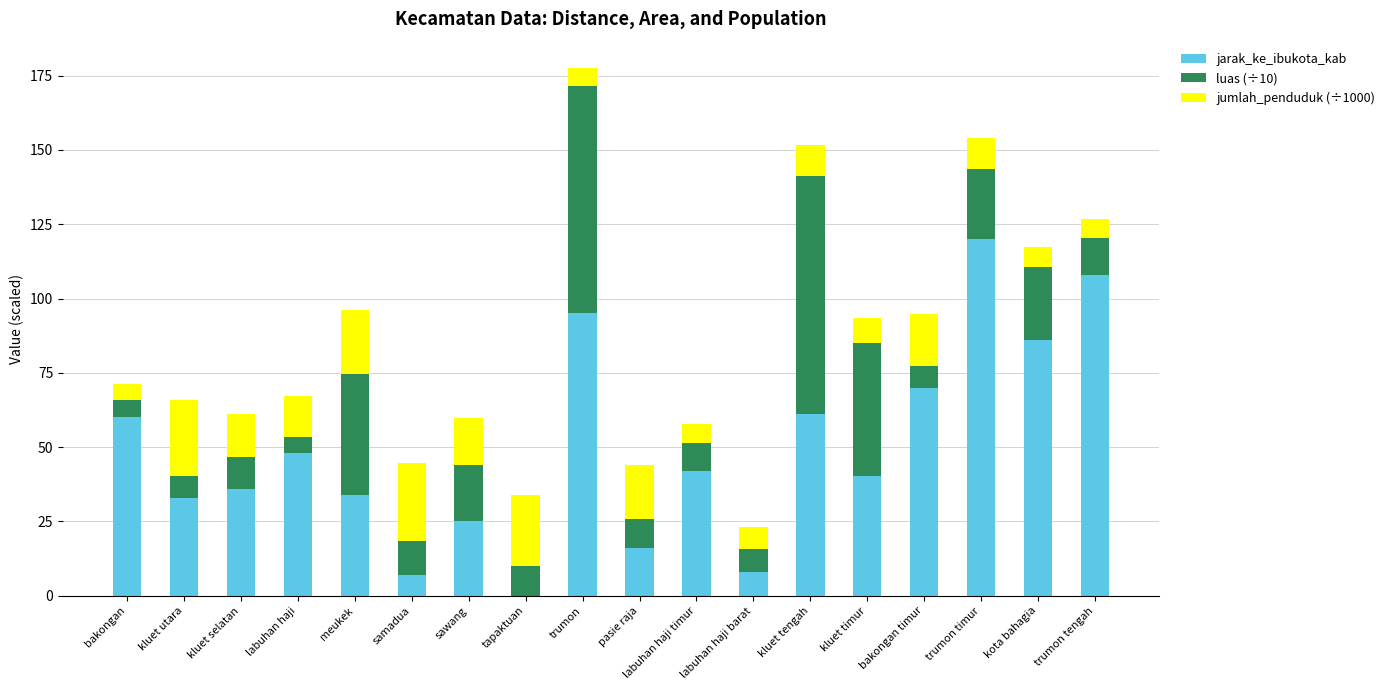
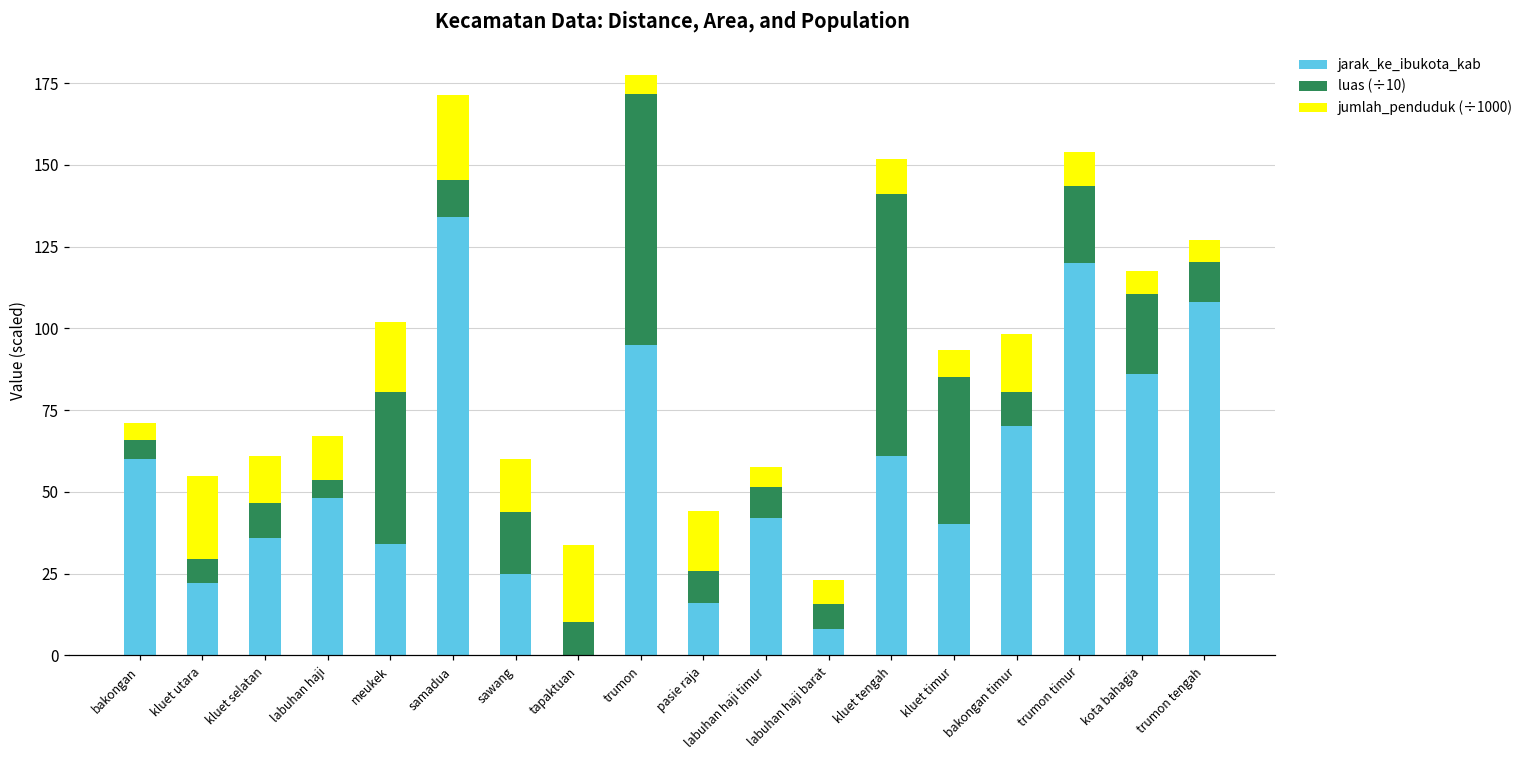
  {
    "jarak_ke_ibukota_kab": {
      "bakongan": 60,
-     "kluet utara": 33,
+     "kluet utara": 22,
      "kluet selatan": 36,
      "labuhan haji": 48,
      "meukek": 34,
-     "samadua": 7,
+     "samadua": 134,
      "sawang": 25,
      "tapaktuan": 0,
      "trumon": 95,
      "pasie raja": 16,
      "labuhan haji timur": 42,
      "labuhan haji barat": 8,
      "kluet tengah": 61,
      "kluet timur": 40,
      "bakongan timur": 70,
      "trumon timur": 120,
      "kota bahagia": 86,
      "trumon tengah": 108
    },
    "luas (÷10)": {
      "bakongan": 6,
      "kluet utara": 7,
      "kluet selatan": 11,
      "labuhan haji": 5,
-     "meukek": 41,
+     "meukek": 47,
      "samadua": 11,
      "sawang": 19,
      "tapaktuan": 10,
      "trumon": 77,
      "pasie raja": 10,
      "labuhan haji timur": 10,
      "labuhan haji barat": 8,
      "kluet tengah": 80,
      "kluet timur": 45,
-     "bakongan timur": 7,
+     "bakongan timur": 11,
      "trumon timur": 24,
      "kota bahagia": 24,
      "trumon tengah": 12
    },
    "jumlah_penduduk (÷1000)": {
      "bakongan": 5,
      "kluet utara": 25,
      "kluet selatan": 14,
      "labuhan haji": 14,
      "meukek": 21,
      "samadua": 26,
      "sawang": 16,
      "tapaktuan": 24,
      "trumon": 6,
      "pasie raja": 18,
      "labuhan haji timur": 6,
      "labuhan haji barat": 7,
      "kluet tengah": 11,
      "kluet timur": 8,
      "bakongan timur": 18,
      "trumon timur": 10,
      "kota bahagia": 7,
      "trumon tengah": 7
    }
  }
